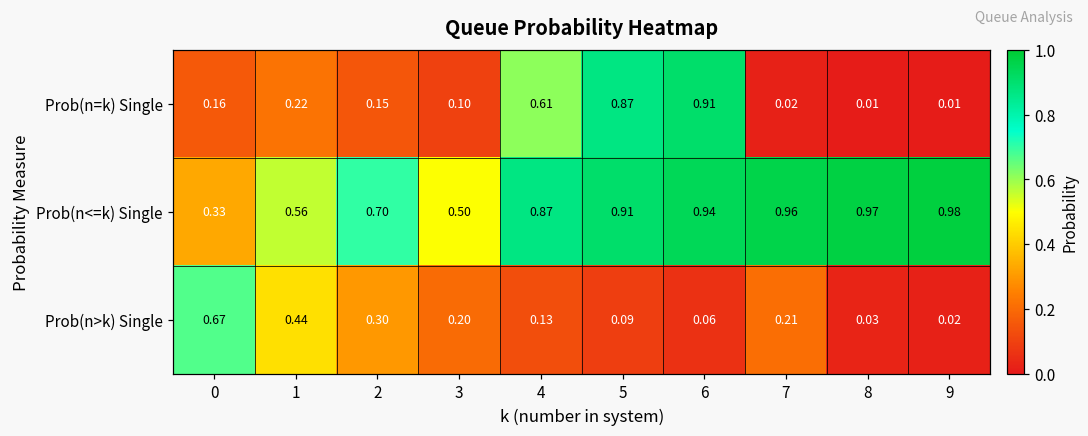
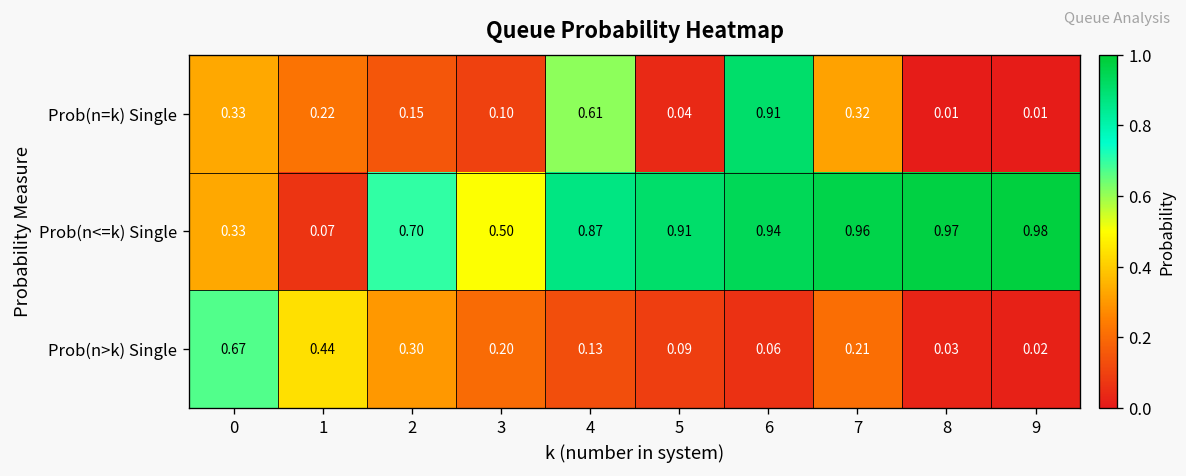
  {
    "Prob(n=k) Single": {
-     "0": 0.16,
+     "0": 0.33,
      "1": 0.22,
      "2": 0.15,
      "3": 0.10,
      "4": 0.61,
-     "5": 0.87,
+     "5": 0.04,
      "6": 0.91,
-     "7": 0.02,
+     "7": 0.32,
      "8": 0.01,
      "9": 0.01
    },
    "Prob(n<=k) Single": {
      "0": 0.33,
-     "1": 0.56,
+     "1": 0.07,
      "2": 0.70,
      "3": 0.50,
      "4": 0.87,
      "5": 0.91,
      "6": 0.94,
      "7": 0.96,
      "8": 0.97,
      "9": 0.98
    },
    "Prob(n>k) Single": {
      "0": 0.67,
      "1": 0.44,
      "2": 0.30,
      "3": 0.20,
      "4": 0.13,
      "5": 0.09,
      "6": 0.06,
      "7": 0.21,
      "8": 0.03,
      "9": 0.02
    }
  }
